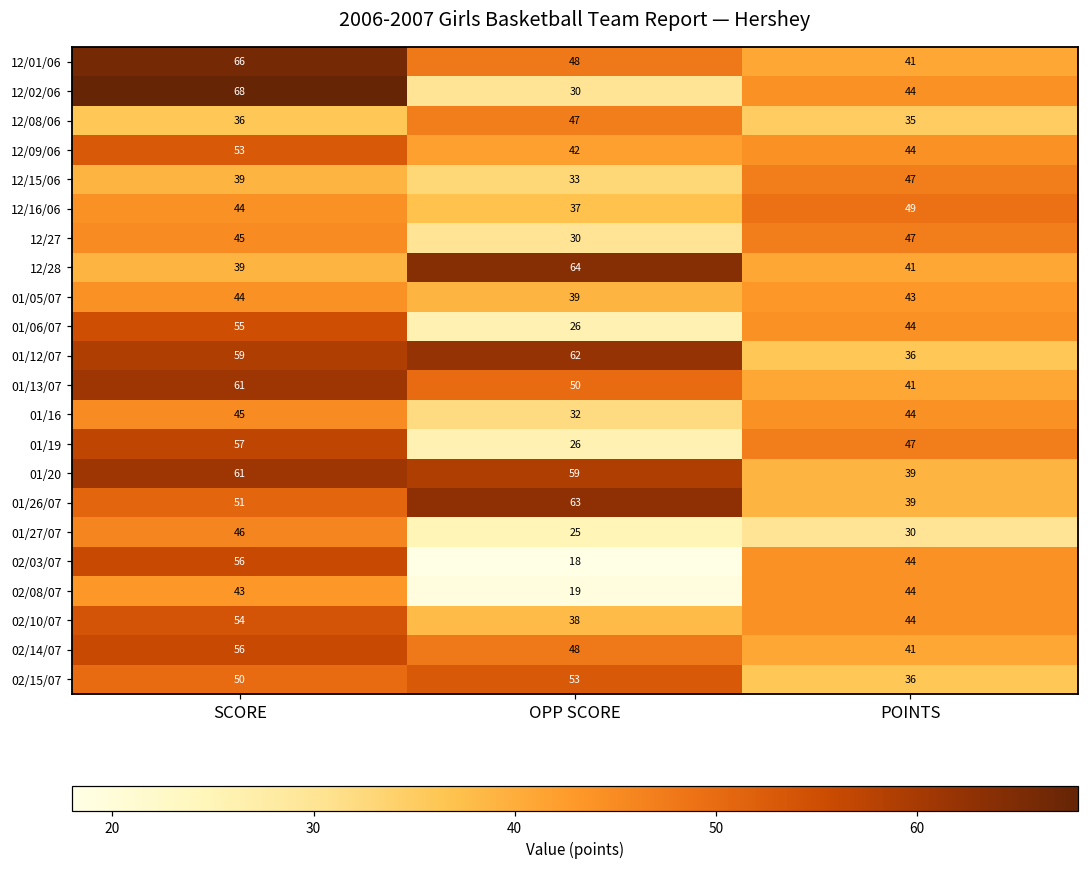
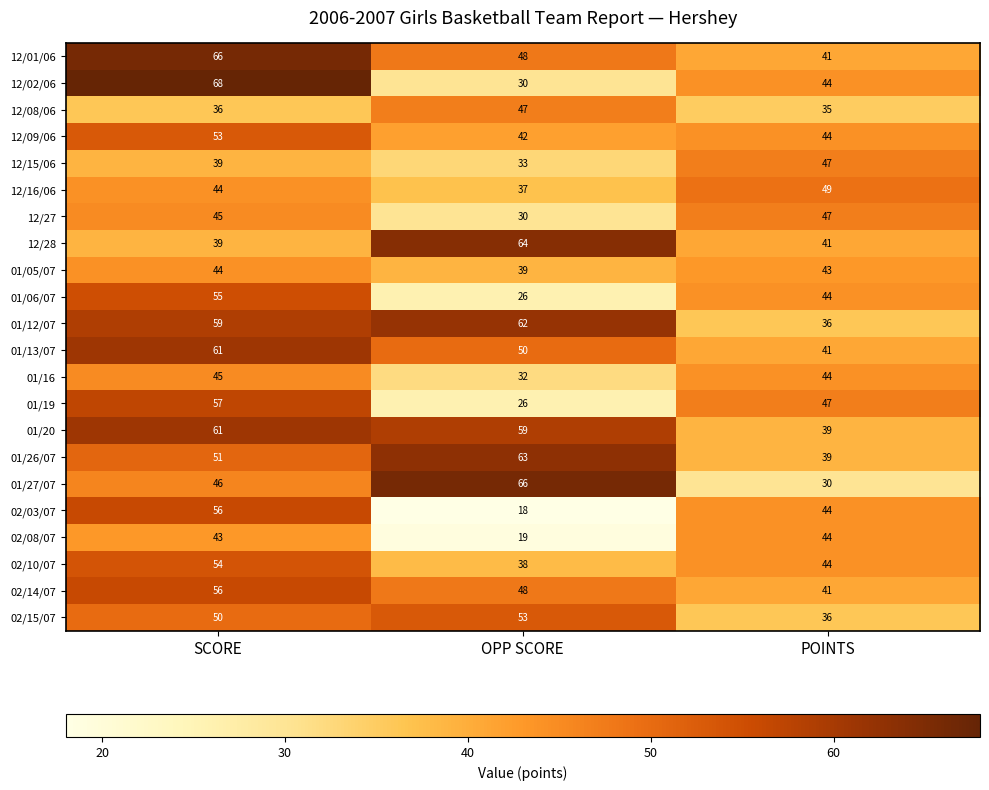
  {
    "12/01/06": {
      "SCORE": 66,
      "OPP SCORE": 48,
      "POINTS": 41
    },
    "12/02/06": {
      "SCORE": 68,
      "OPP SCORE": 30,
      "POINTS": 44
    },
    "12/08/06": {
      "SCORE": 36,
      "OPP SCORE": 47,
      "POINTS": 35
    },
    "12/09/06": {
      "SCORE": 53,
      "OPP SCORE": 42,
      "POINTS": 44
    },
    "12/15/06": {
      "SCORE": 39,
      "OPP SCORE": 33,
      "POINTS": 47
    },
    "12/16/06": {
      "SCORE": 44,
      "OPP SCORE": 37,
      "POINTS": 49
    },
    "12/27": {
      "SCORE": 45,
      "OPP SCORE": 30,
      "POINTS": 47
    },
    "12/28": {
      "SCORE": 39,
      "OPP SCORE": 64,
      "POINTS": 41
    },
    "01/05/07": {
      "SCORE": 44,
      "OPP SCORE": 39,
      "POINTS": 43
    },
    "01/06/07": {
      "SCORE": 55,
      "OPP SCORE": 26,
      "POINTS": 44
    },
    "01/12/07": {
      "SCORE": 59,
      "OPP SCORE": 62,
      "POINTS": 36
    },
    "01/13/07": {
      "SCORE": 61,
      "OPP SCORE": 50,
      "POINTS": 41
    },
    "01/16": {
      "SCORE": 45,
      "OPP SCORE": 32,
      "POINTS": 44
    },
    "01/19": {
      "SCORE": 57,
      "OPP SCORE": 26,
      "POINTS": 47
    },
    "01/20": {
      "SCORE": 61,
      "OPP SCORE": 59,
      "POINTS": 39
    },
    "01/26/07": {
      "SCORE": 51,
      "OPP SCORE": 63,
      "POINTS": 39
    },
    "01/27/07": {
      "SCORE": 46,
-     "OPP SCORE": 25,
+     "OPP SCORE": 66,
      "POINTS": 30
    },
    "02/03/07": {
      "SCORE": 56,
      "OPP SCORE": 18,
      "POINTS": 44
    },
    "02/08/07": {
      "SCORE": 43,
      "OPP SCORE": 19,
      "POINTS": 44
    },
    "02/10/07": {
      "SCORE": 54,
      "OPP SCORE": 38,
      "POINTS": 44
    },
    "02/14/07": {
      "SCORE": 56,
      "OPP SCORE": 48,
      "POINTS": 41
    },
    "02/15/07": {
      "SCORE": 50,
      "OPP SCORE": 53,
      "POINTS": 36
    }
  }
